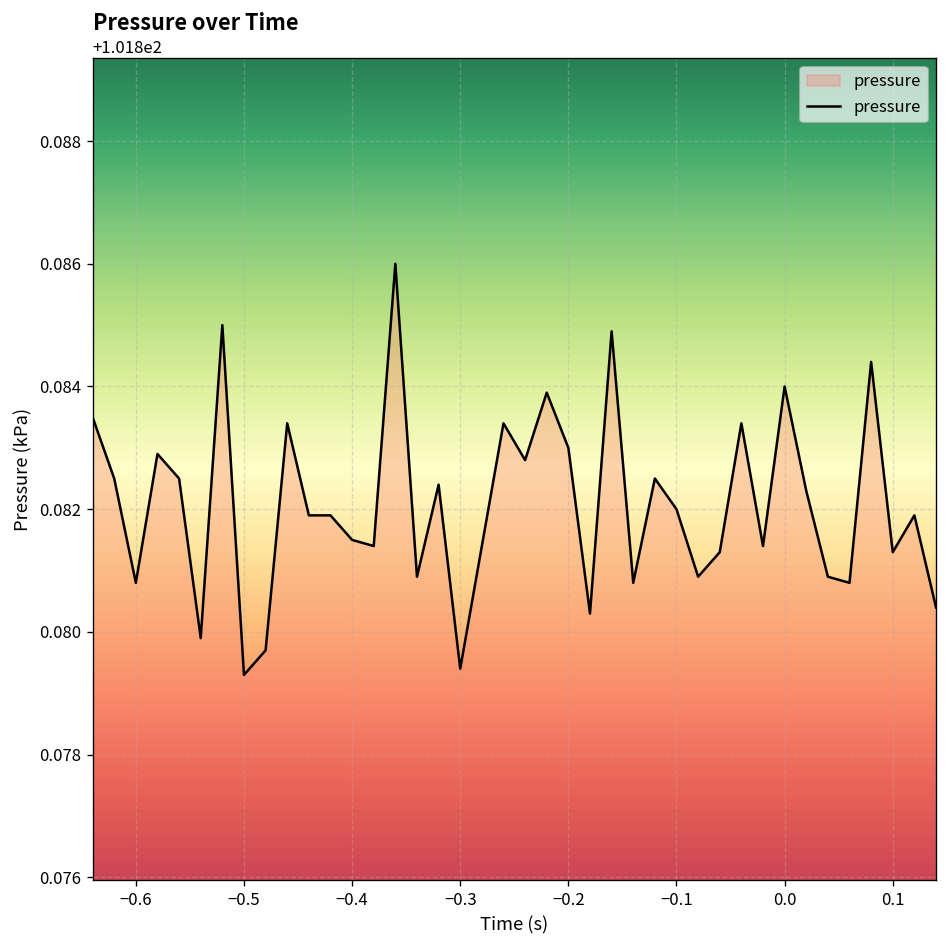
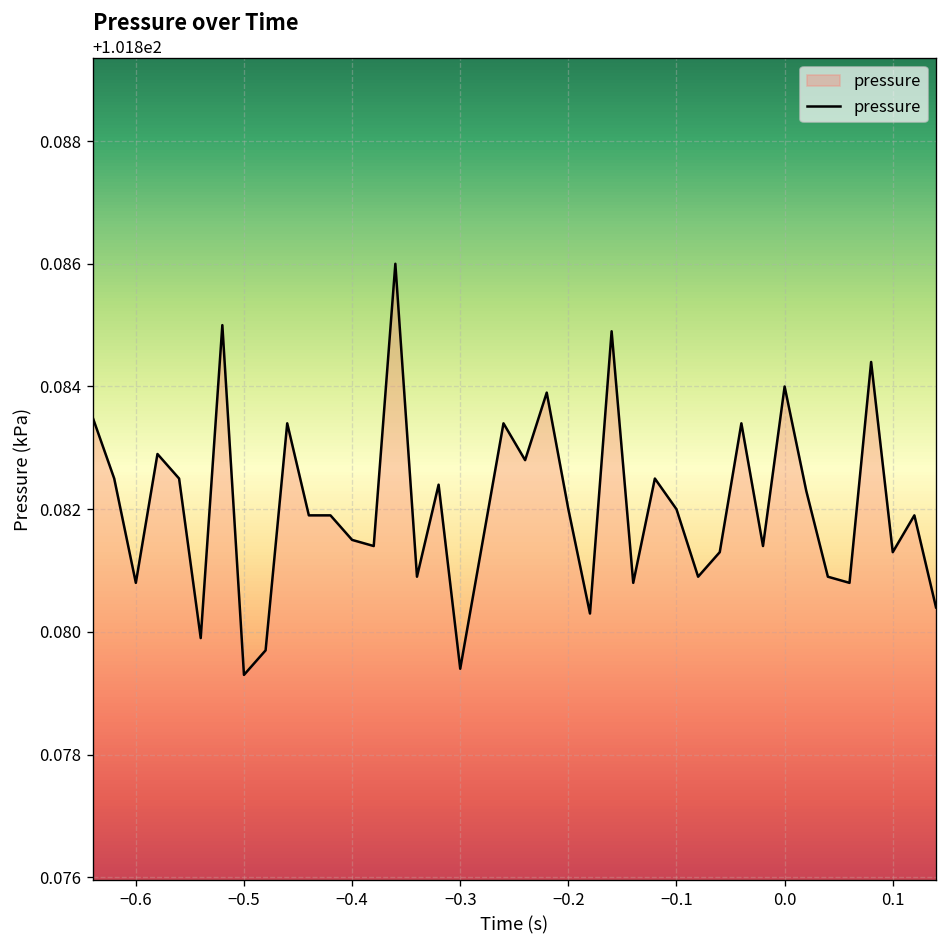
  {
    "−0.6": 101.8808,
    "−0.5": 101.8793,
    "−0.4": 101.8815,
    "−0.3": 101.8794,
-   "−0.2": 101.883,
+   "−0.2": 101.882,
    "−0.1": 101.882,
    "0.0": 101.884,
    "0.1": 101.8813
  }
